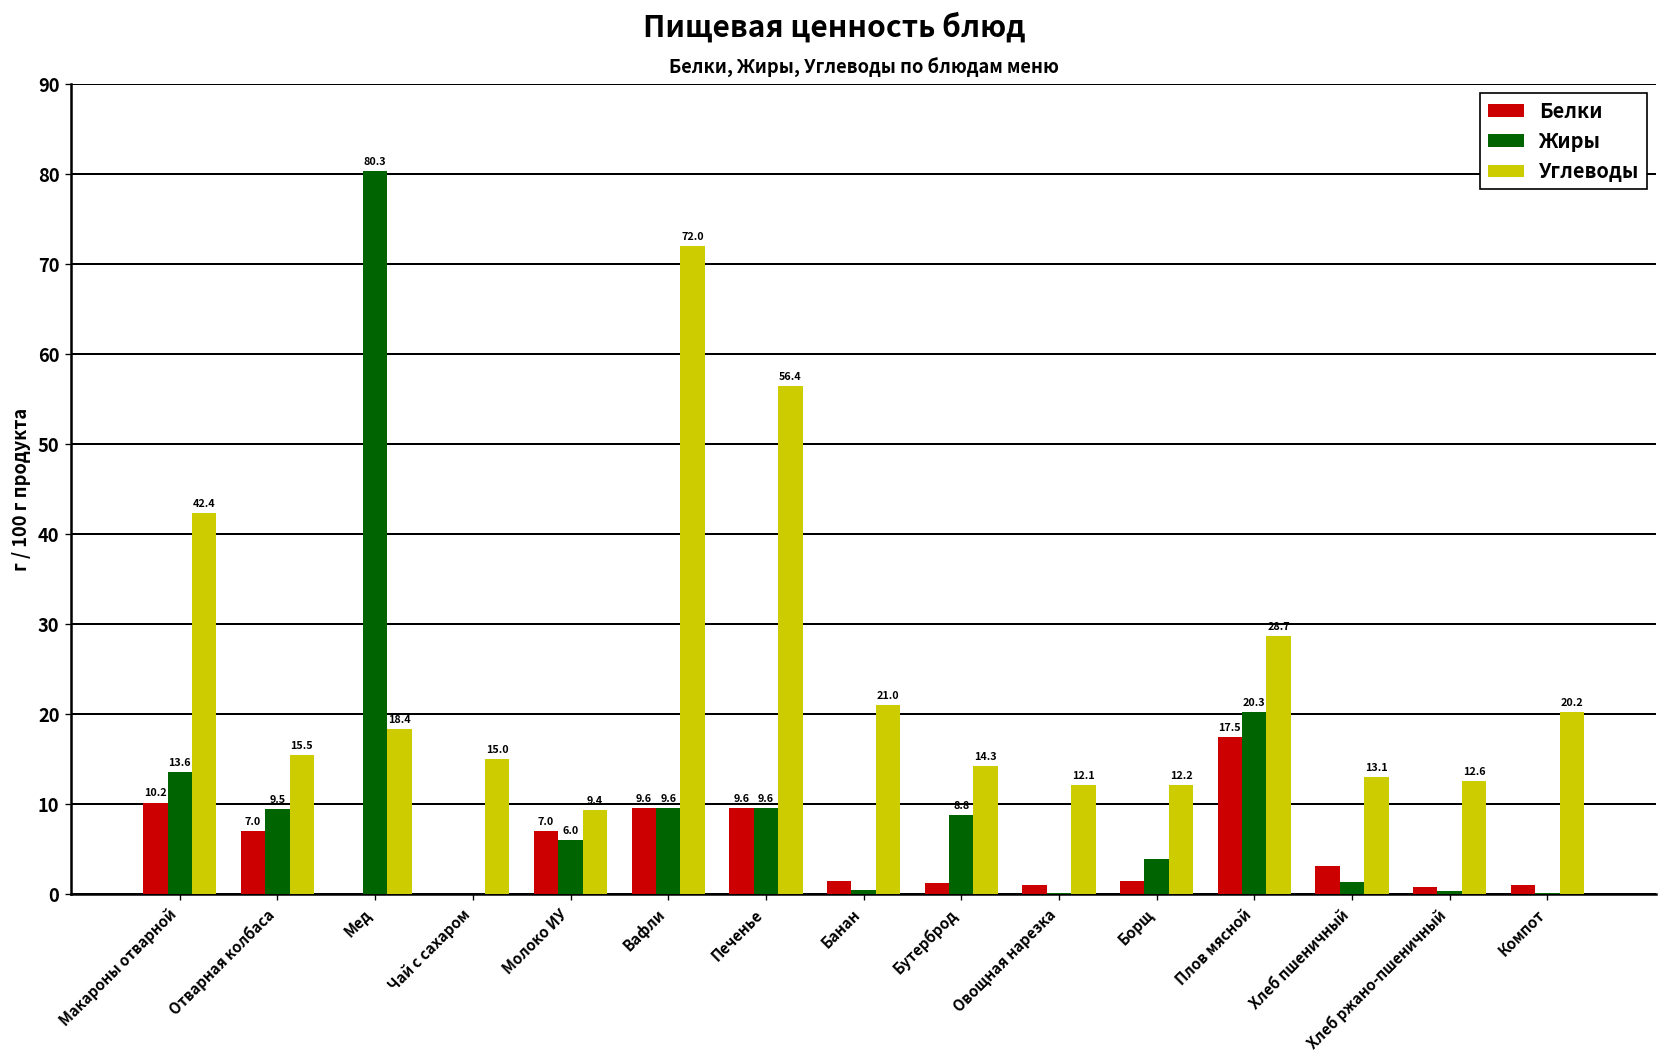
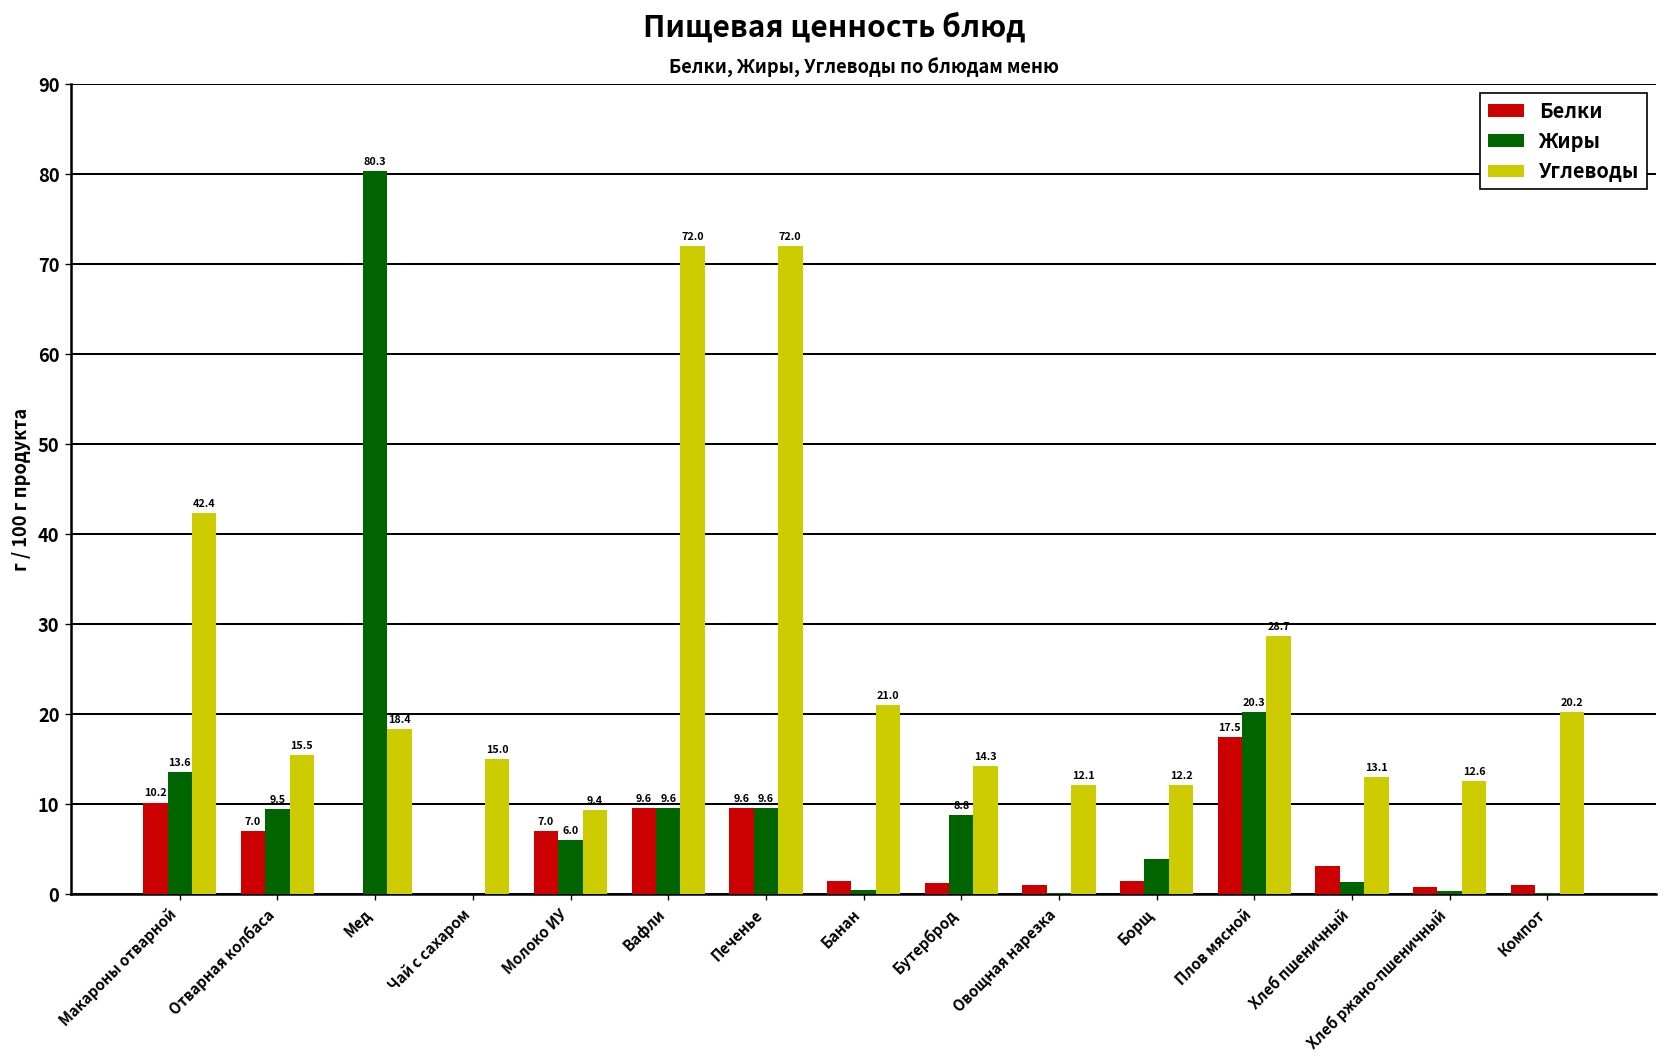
  {
    "Белки": {
      "Макароны отварной": 10.2,
      "Отварная колбаса": 7.0,
      "Молоко ИУ": 7.0,
      "Вафли": 9.6,
      "Печенье": 9.6,
      "Плов мясной": 17.5
    },
    "Жиры": {
      "Макароны отварной": 13.6,
      "Отварная колбаса": 9.5,
      "Мед": 80.3,
      "Молоко ИУ": 6.0,
      "Вафли": 9.6,
      "Печенье": 9.6,
      "Бутерброд": 8.8,
      "Плов мясной": 20.3
    },
    "Углеводы": {
      "Макароны отварной": 42.4,
      "Отварная колбаса": 15.5,
      "Мед": 18.4,
      "Чай с сахаром": 15.0,
      "Молоко ИУ": 9.4,
      "Вафли": 72.0,
-     "Печенье": 56.4,
+     "Печенье": 72.0,
      "Банан": 21.0,
      "Бутерброд": 14.3,
      "Овощная нарезка": 12.1,
      "Борщ": 12.2,
      "Плов мясной": 28.7,
      "Хлеб пшеничный": 13.1,
      "Хлеб ржано-пшеничный": 12.6,
      "Компот": 20.2
    }
  }
